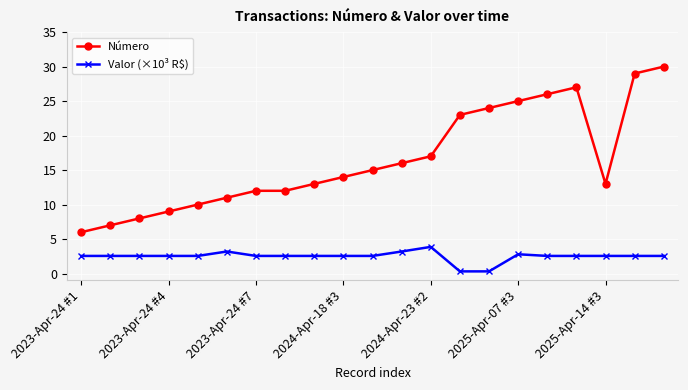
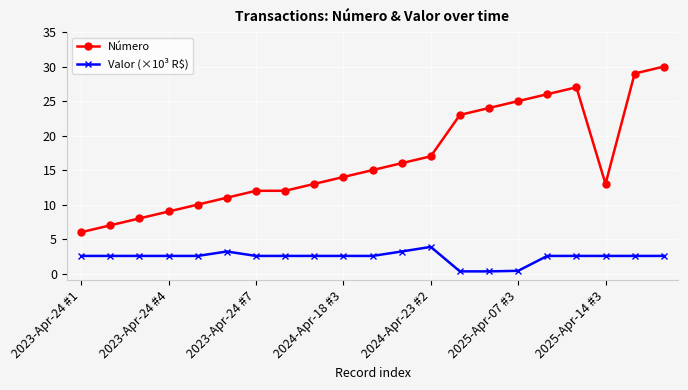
  {
    "Número": {
      "2023-Apr-24 #1": 6,
      "2023-Apr-24 #4": 9,
      "2023-Apr-24 #7": 12,
      "2024-Apr-18 #3": 14,
      "2024-Apr-23 #2": 17,
      "2025-Apr-07 #3": 25,
      "2025-Apr-14 #3": 13
    },
    "Valor (×10³ R$)": {
      "2023-Apr-24 #1": 3,
      "2023-Apr-24 #4": 3,
      "2023-Apr-24 #7": 3,
      "2024-Apr-18 #3": 3,
      "2024-Apr-23 #2": 4,
-     "2025-Apr-07 #3": 3,
+     "2025-Apr-07 #3": 0,
      "2025-Apr-14 #3": 3
    }
  }
